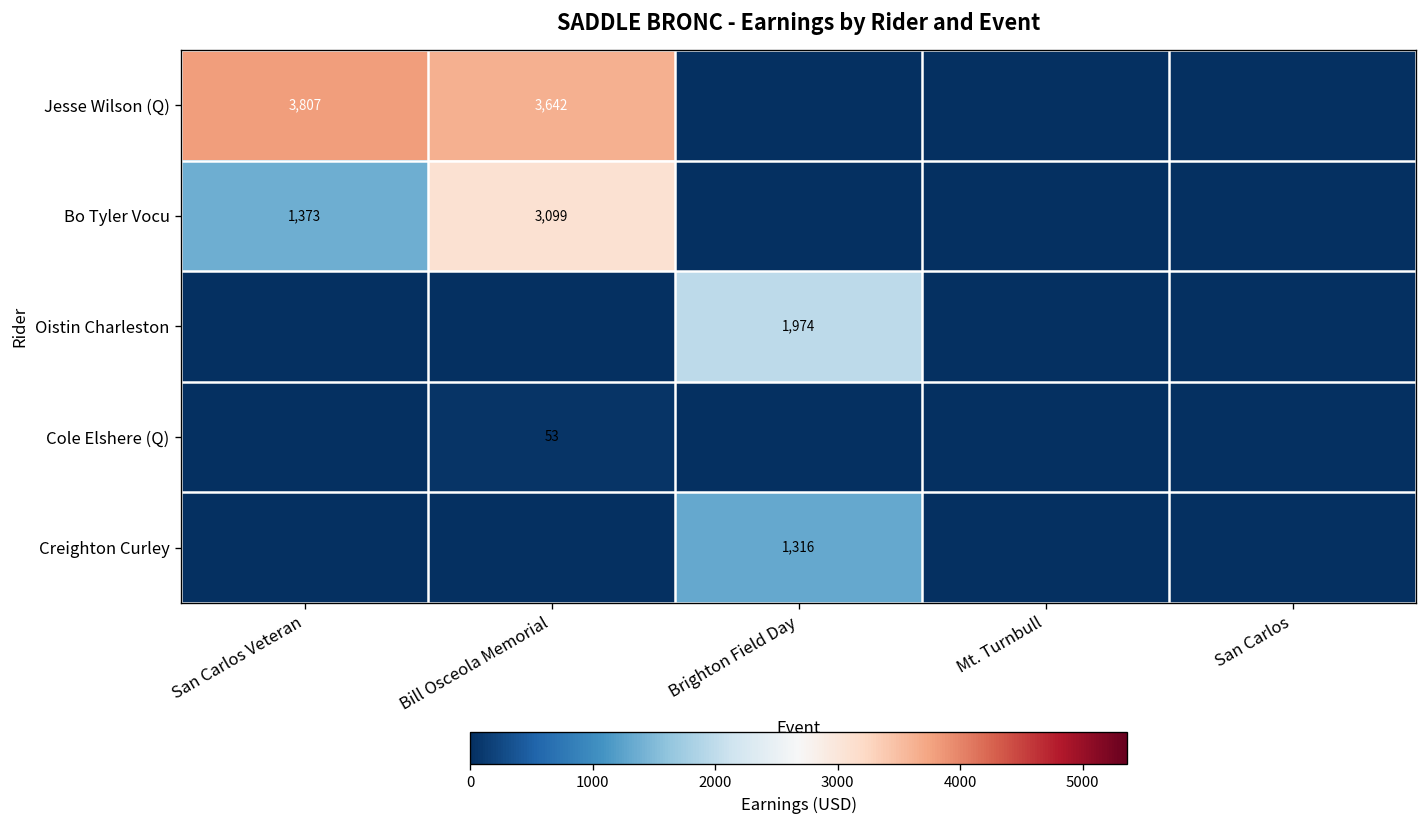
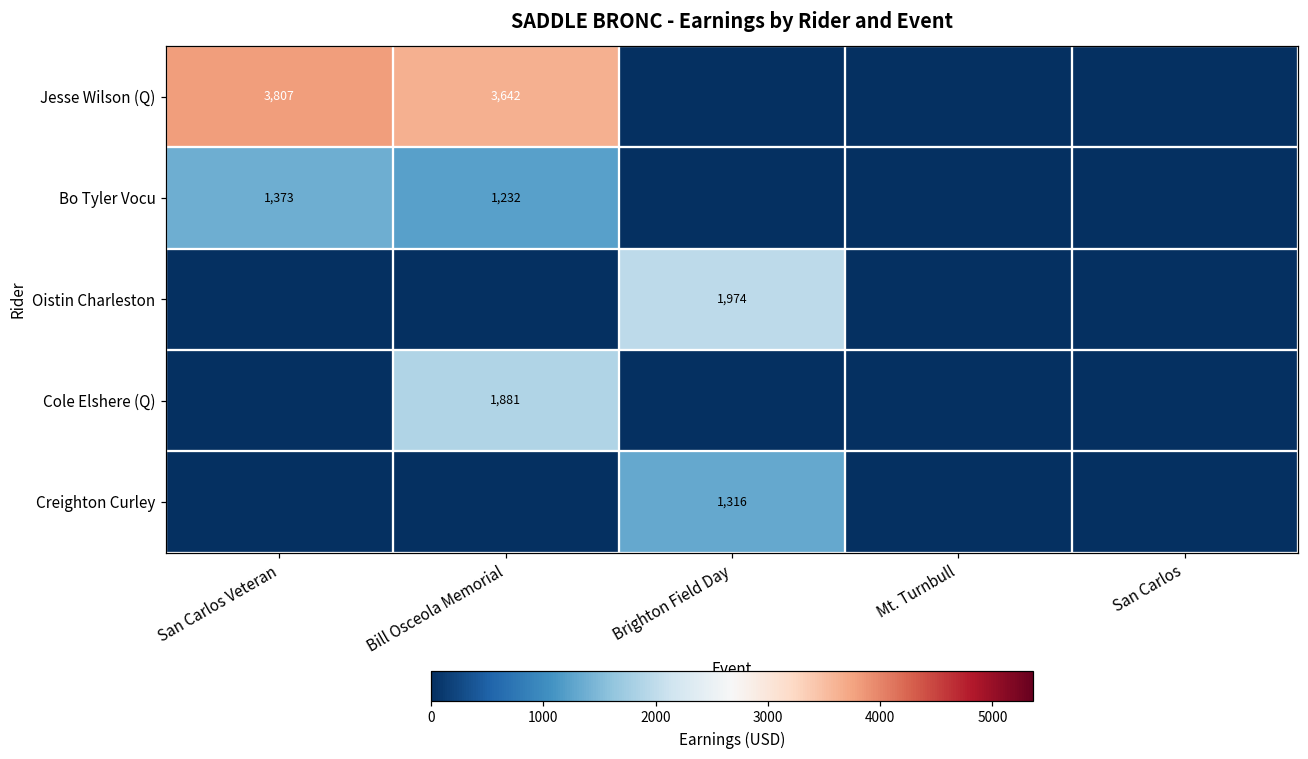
  {
    "Jesse Wilson (Q)": {
      "San Carlos Veteran": "3,807",
      "Bill Osceola Memorial": "3,642"
    },
    "Bo Tyler Vocu": {
      "San Carlos Veteran": "1,373",
-     "Bill Osceola Memorial": "3,099"
+     "Bill Osceola Memorial": "1,232"
    },
    "Oistin Charleston": {
      "Brighton Field Day": "1,974"
    },
    "Cole Elshere (Q)": {
-     "Bill Osceola Memorial": "53"
+     "Bill Osceola Memorial": "1,881"
    },
    "Creighton Curley": {
      "Brighton Field Day": "1,316"
    }
  }
